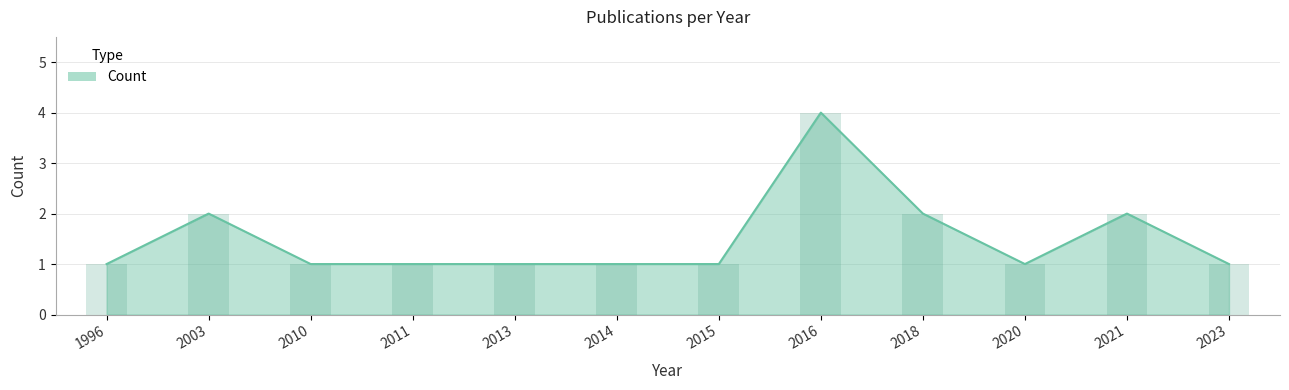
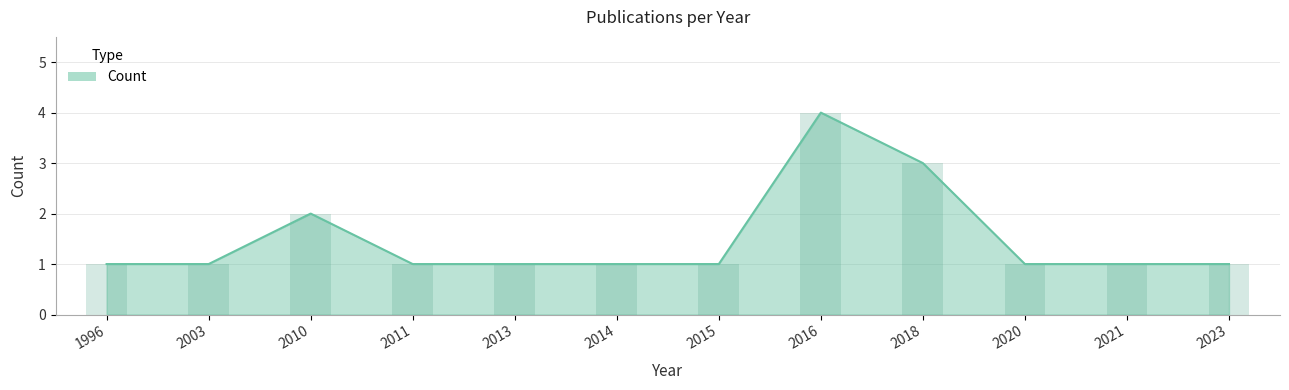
  {
    "1996": 1,
-   "2003": 2,
-   "2010": 1,
+   "2003": 1,
+   "2010": 2,
    "2011": 1,
    "2013": 1,
    "2014": 1,
    "2015": 1,
    "2016": 4,
-   "2018": 2,
+   "2018": 3,
    "2020": 1,
-   "2021": 2,
+   "2021": 1,
    "2023": 1
  }
